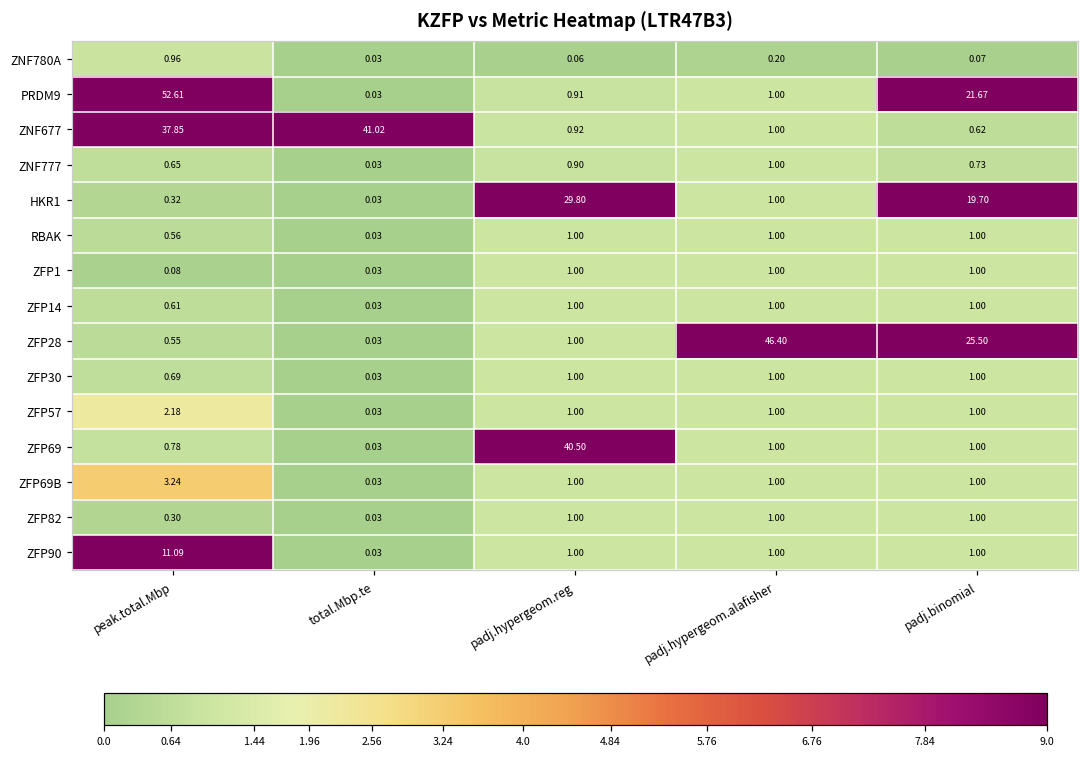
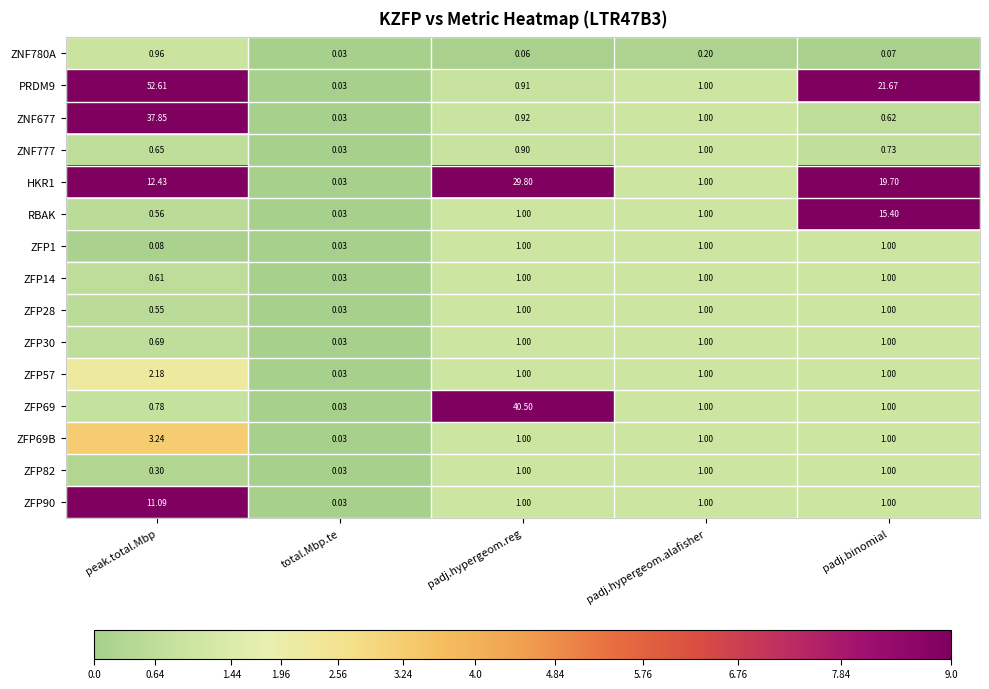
  {
    "ZNF780A": {
      "peak.total.Mbp": 0.96,
      "total.Mbp.te": 0.03,
      "padj.hypergeom.reg": 0.06,
      "padj.hypergeom.alafisher": 0.20,
      "padj.binomial": 0.07
    },
    "PRDM9": {
      "peak.total.Mbp": 52.61,
      "total.Mbp.te": 0.03,
      "padj.hypergeom.reg": 0.91,
      "padj.hypergeom.alafisher": 1.00,
      "padj.binomial": 21.67
    },
    "ZNF677": {
      "peak.total.Mbp": 37.85,
-     "total.Mbp.te": 41.02,
+     "total.Mbp.te": 0.03,
      "padj.hypergeom.reg": 0.92,
      "padj.hypergeom.alafisher": 1.00,
      "padj.binomial": 0.62
    },
    "ZNF777": {
      "peak.total.Mbp": 0.65,
      "total.Mbp.te": 0.03,
      "padj.hypergeom.reg": 0.90,
      "padj.hypergeom.alafisher": 1.00,
      "padj.binomial": 0.73
    },
    "HKR1": {
-     "peak.total.Mbp": 0.32,
+     "peak.total.Mbp": 12.43,
      "total.Mbp.te": 0.03,
      "padj.hypergeom.reg": 29.80,
      "padj.hypergeom.alafisher": 1.00,
      "padj.binomial": 19.70
    },
    "RBAK": {
      "peak.total.Mbp": 0.56,
      "total.Mbp.te": 0.03,
      "padj.hypergeom.reg": 1.00,
      "padj.hypergeom.alafisher": 1.00,
-     "padj.binomial": 1.00
+     "padj.binomial": 15.40
    },
    "ZFP1": {
      "peak.total.Mbp": 0.08,
      "total.Mbp.te": 0.03,
      "padj.hypergeom.reg": 1.00,
      "padj.hypergeom.alafisher": 1.00,
      "padj.binomial": 1.00
    },
    "ZFP14": {
      "peak.total.Mbp": 0.61,
      "total.Mbp.te": 0.03,
      "padj.hypergeom.reg": 1.00,
      "padj.hypergeom.alafisher": 1.00,
      "padj.binomial": 1.00
    },
    "ZFP28": {
      "peak.total.Mbp": 0.55,
      "total.Mbp.te": 0.03,
      "padj.hypergeom.reg": 1.00,
-     "padj.hypergeom.alafisher": 46.40,
-     "padj.binomial": 25.50
+     "padj.hypergeom.alafisher": 1.00,
+     "padj.binomial": 1.00
    },
    "ZFP30": {
      "peak.total.Mbp": 0.69,
      "total.Mbp.te": 0.03,
      "padj.hypergeom.reg": 1.00,
      "padj.hypergeom.alafisher": 1.00,
      "padj.binomial": 1.00
    },
    "ZFP57": {
      "peak.total.Mbp": 2.18,
      "total.Mbp.te": 0.03,
      "padj.hypergeom.reg": 1.00,
      "padj.hypergeom.alafisher": 1.00,
      "padj.binomial": 1.00
    },
    "ZFP69": {
      "peak.total.Mbp": 0.78,
      "total.Mbp.te": 0.03,
      "padj.hypergeom.reg": 40.50,
      "padj.hypergeom.alafisher": 1.00,
      "padj.binomial": 1.00
    },
    "ZFP69B": {
      "peak.total.Mbp": 3.24,
      "total.Mbp.te": 0.03,
      "padj.hypergeom.reg": 1.00,
      "padj.hypergeom.alafisher": 1.00,
      "padj.binomial": 1.00
    },
    "ZFP82": {
      "peak.total.Mbp": 0.30,
      "total.Mbp.te": 0.03,
      "padj.hypergeom.reg": 1.00,
      "padj.hypergeom.alafisher": 1.00,
      "padj.binomial": 1.00
    },
    "ZFP90": {
      "peak.total.Mbp": 11.09,
      "total.Mbp.te": 0.03,
      "padj.hypergeom.reg": 1.00,
      "padj.hypergeom.alafisher": 1.00,
      "padj.binomial": 1.00
    }
  }
